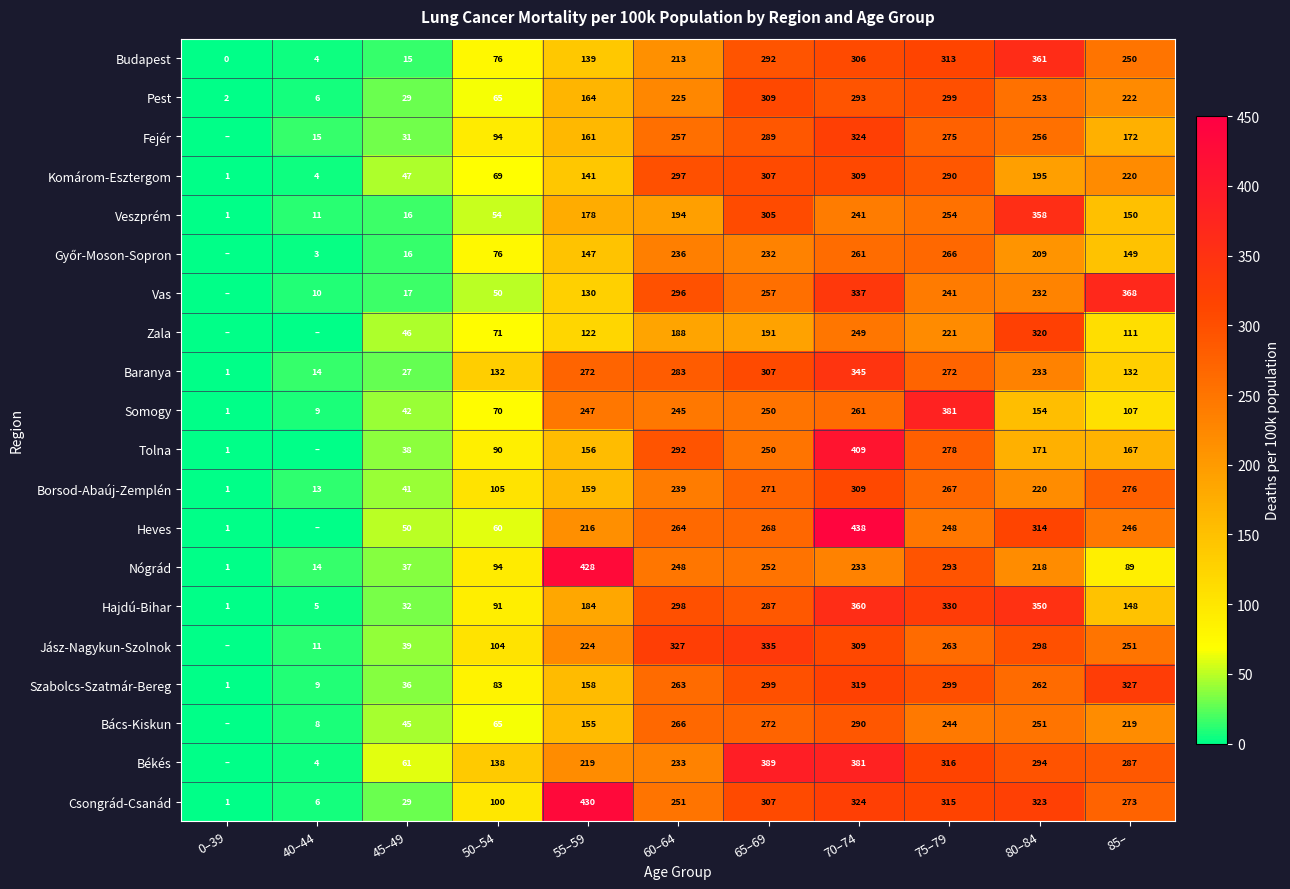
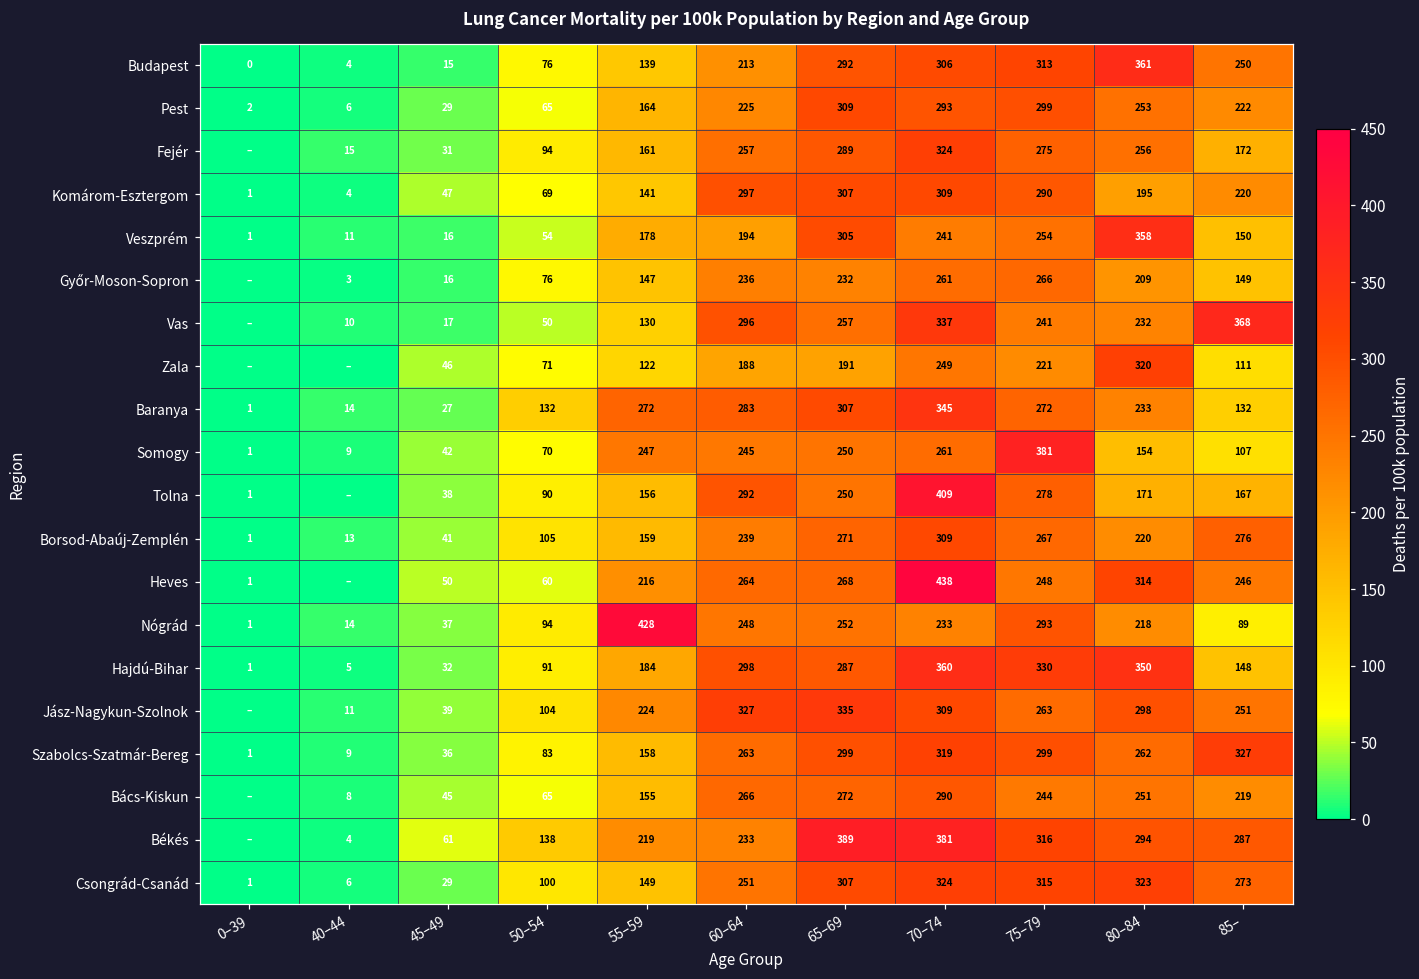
  {
    "Csongrád-Csanád": {
      "0–39": 1,
      "40–44": 6,
      "45–49": 29,
      "50–54": 100,
-     "55–59": 430,
+     "55–59": 149,
      "60–64": 251,
      "65–69": 307,
      "70–74": 324,
      "75–79": 315,
      "80–84": 323,
      "85–": 273
    }
  }
